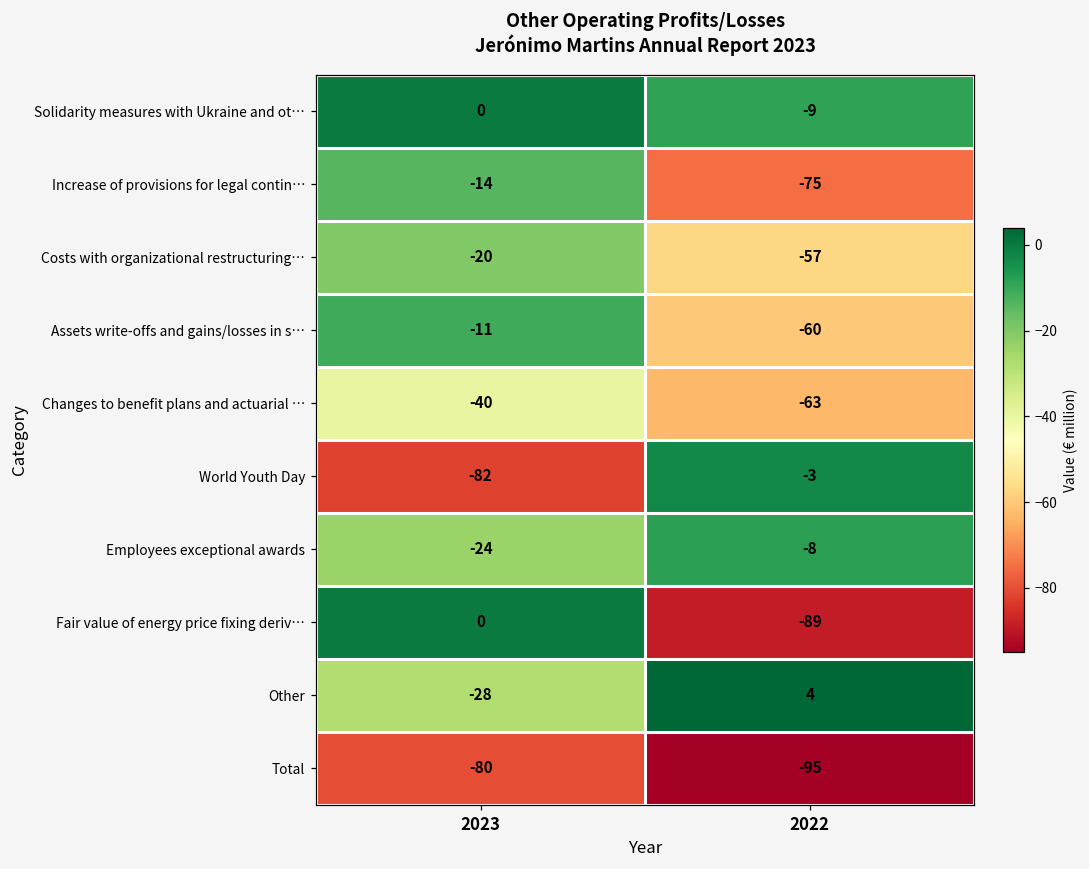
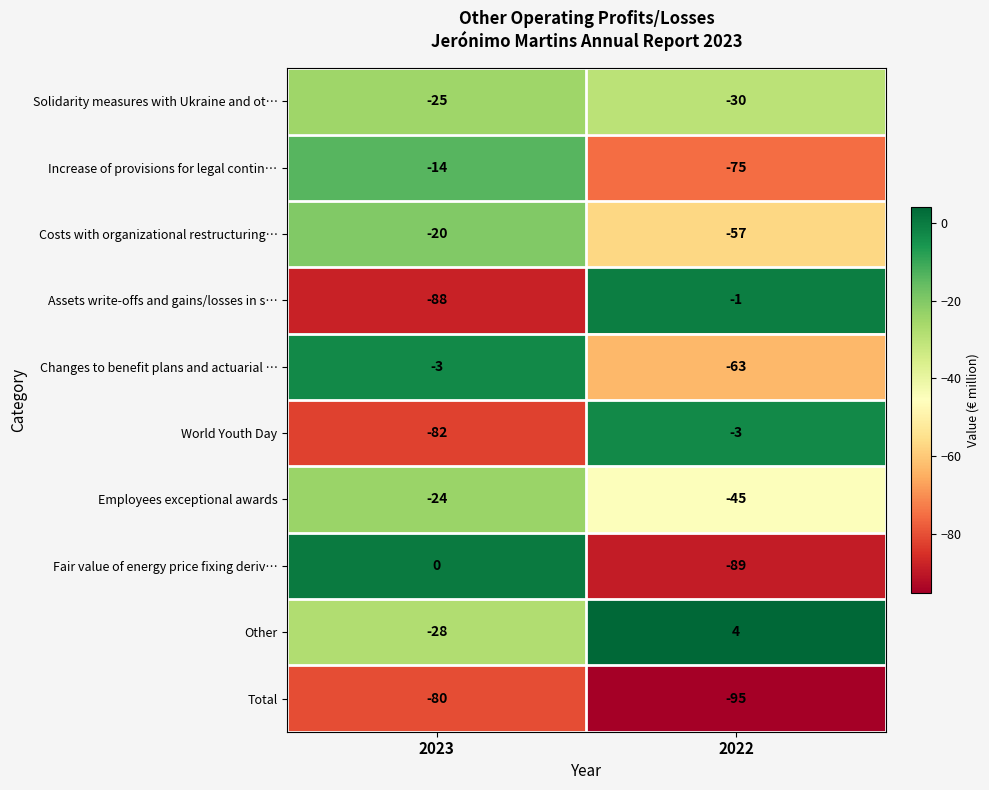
  {
    "Solidarity measures with Ukraine and ot…": {
-     "2023": 0,
-     "2022": -9
+     "2023": -25,
+     "2022": -30
    },
    "Increase of provisions for legal contin…": {
      "2023": -14,
      "2022": -75
    },
    "Costs with organizational restructuring…": {
      "2023": -20,
      "2022": -57
    },
    "Assets write-offs and gains/losses in s…": {
-     "2023": -11,
-     "2022": -60
+     "2023": -88,
+     "2022": -1
    },
    "Changes to benefit plans and actuarial …": {
-     "2023": -40,
+     "2023": -3,
      "2022": -63
    },
    "World Youth Day": {
      "2023": -82,
      "2022": -3
    },
    "Employees exceptional awards": {
      "2023": -24,
-     "2022": -8
+     "2022": -45
    },
    "Fair value of energy price fixing deriv…": {
      "2023": 0,
      "2022": -89
    },
    "Other": {
      "2023": -28,
      "2022": 4
    },
    "Total": {
      "2023": -80,
      "2022": -95
    }
  }
